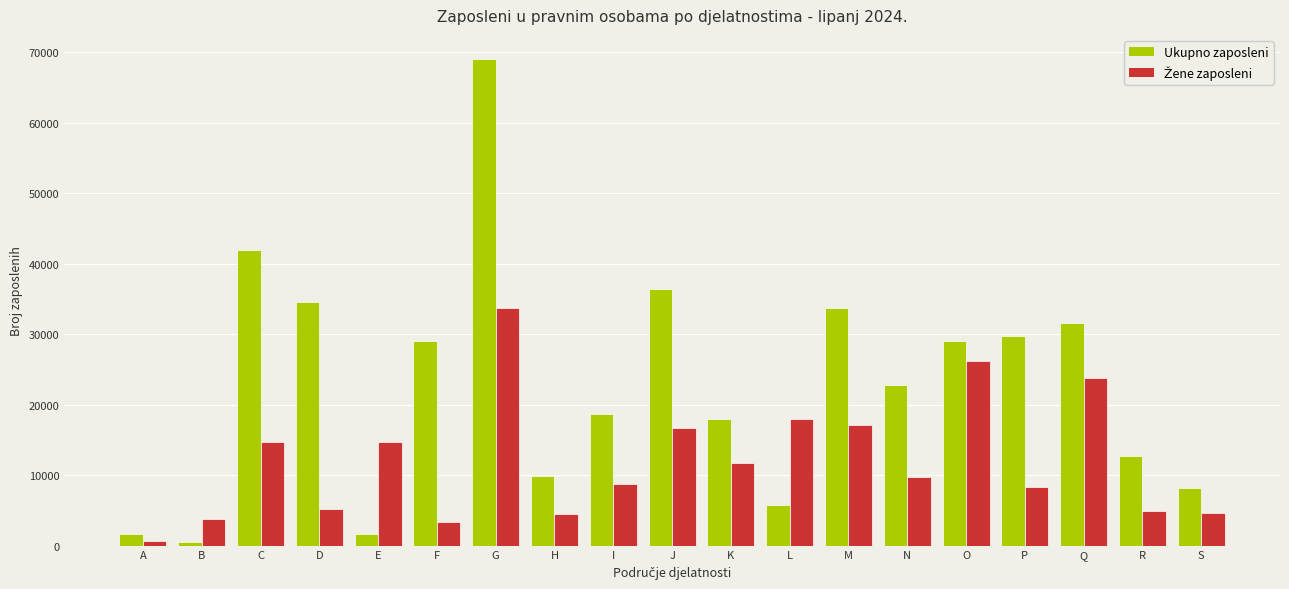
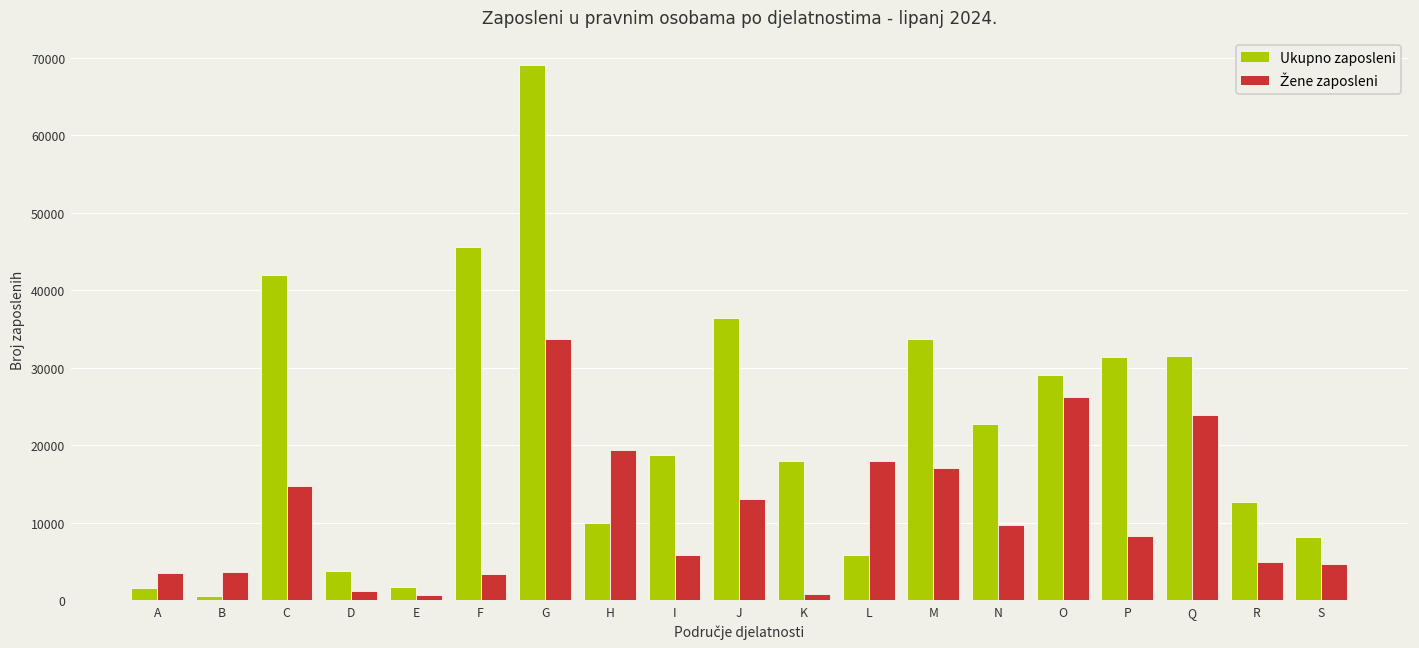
  {
    "Ukupno zaposleni": {
      "A": 2000,
      "B": 0,
      "C": 42000,
-     "D": 35000,
+     "D": 4000,
      "E": 2000,
-     "F": 29000,
+     "F": 46000,
      "G": 69000,
      "H": 10000,
      "I": 19000,
      "J": 36000,
      "K": 18000,
      "L": 6000,
      "M": 34000,
      "N": 23000,
      "O": 29000,
-     "P": 30000,
+     "P": 31000,
      "Q": 32000,
      "R": 13000,
      "S": 8000
    },
    "Žene zaposleni": {
-     "A": 1000,
+     "A": 3000,
      "B": 4000,
      "C": 15000,
-     "D": 5000,
-     "E": 15000,
+     "D": 1000,
+     "E": 1000,
      "F": 3000,
      "G": 34000,
-     "H": 5000,
-     "I": 9000,
-     "J": 17000,
-     "K": 12000,
+     "H": 19000,
+     "I": 6000,
+     "J": 13000,
+     "K": 1000,
      "L": 18000,
      "M": 17000,
      "N": 10000,
      "O": 26000,
      "P": 8000,
      "Q": 24000,
      "R": 5000,
      "S": 5000
    }
  }
